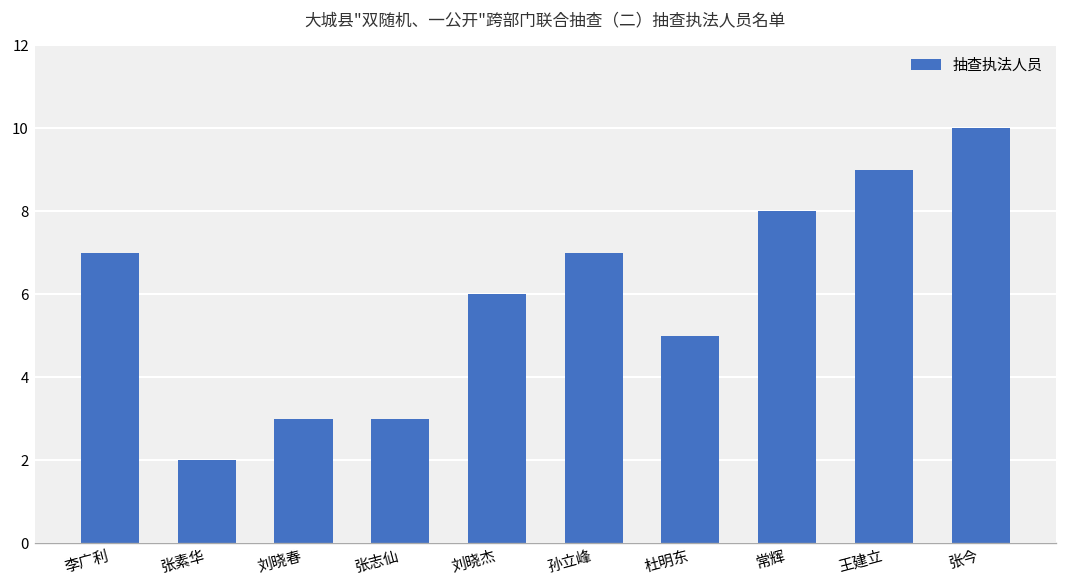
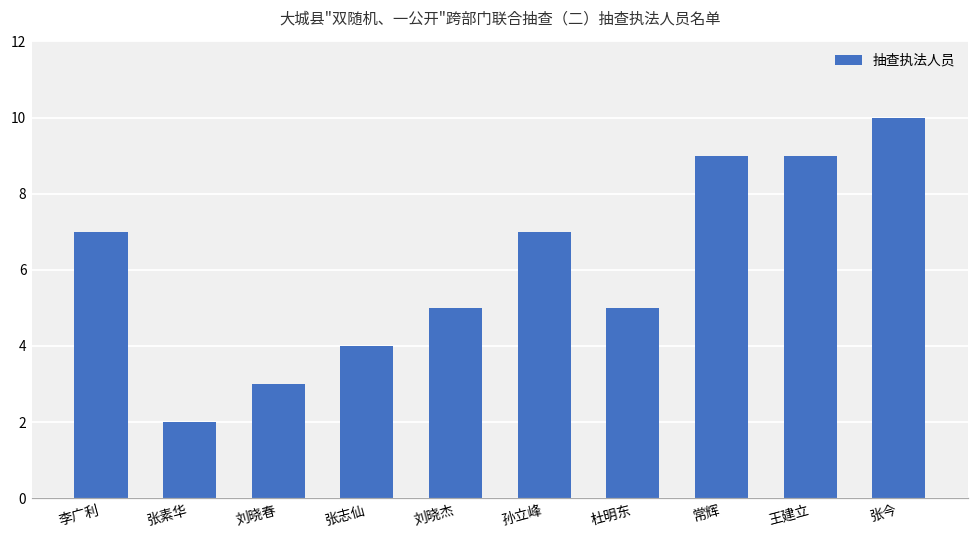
  {
    "李广利": 7,
    "张素华": 2,
    "刘晓春": 3,
-   "张志仙": 3,
-   "刘晓杰": 6,
+   "张志仙": 4,
+   "刘晓杰": 5,
    "孙立峰": 7,
    "杜明东": 5,
-   "常辉": 8,
+   "常辉": 9,
    "王建立": 9,
    "张今": 10
  }
